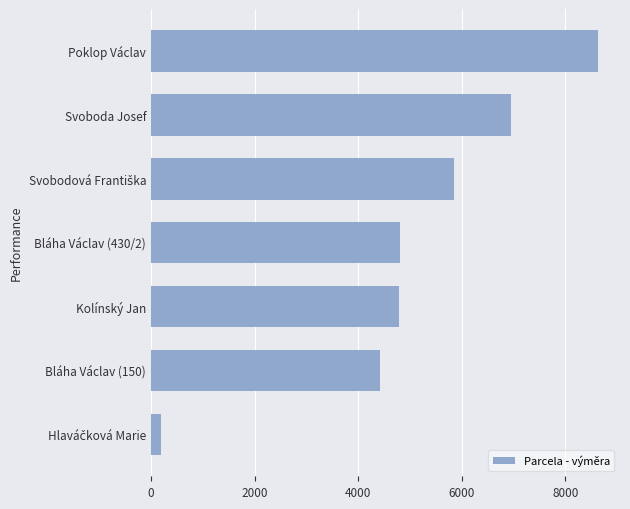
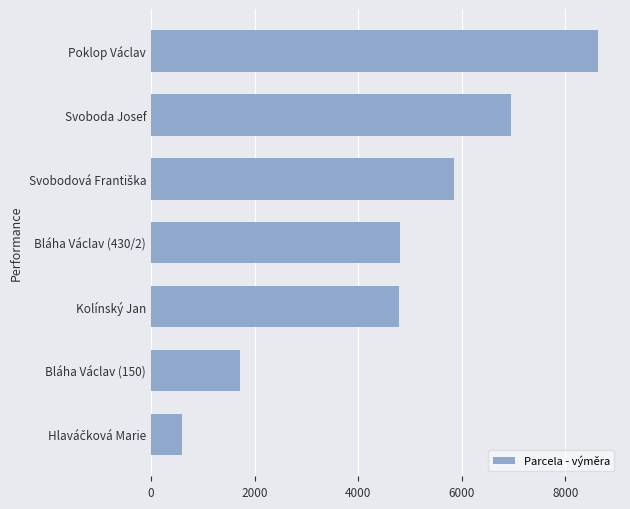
  {
    "Poklop Václav": 8600,
    "Svoboda Josef": 7000,
    "Svobodová Františka": 5900,
    "Bláha Václav (430/2)": 4800,
    "Kolínský Jan": 4800,
-   "Bláha Václav (150)": 4400,
-   "Hlaváčková Marie": 200
+   "Bláha Václav (150)": 1700,
+   "Hlaváčková Marie": 600
  }
